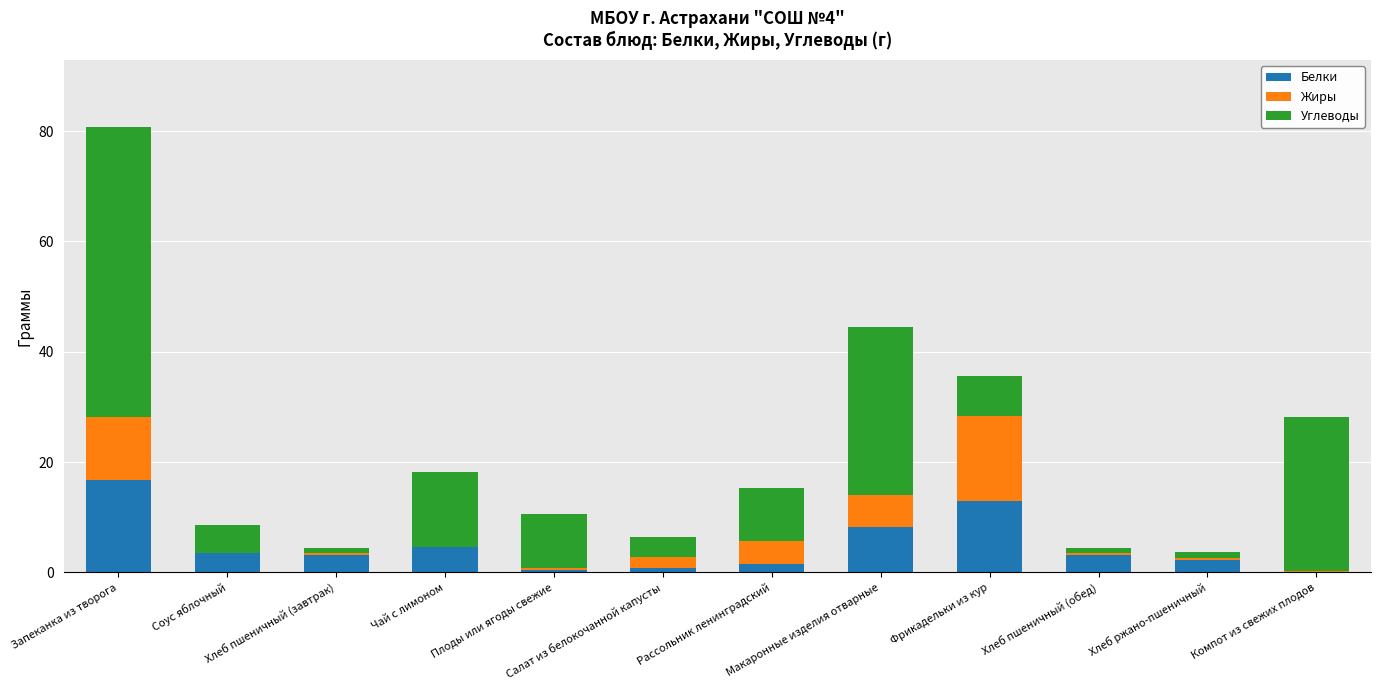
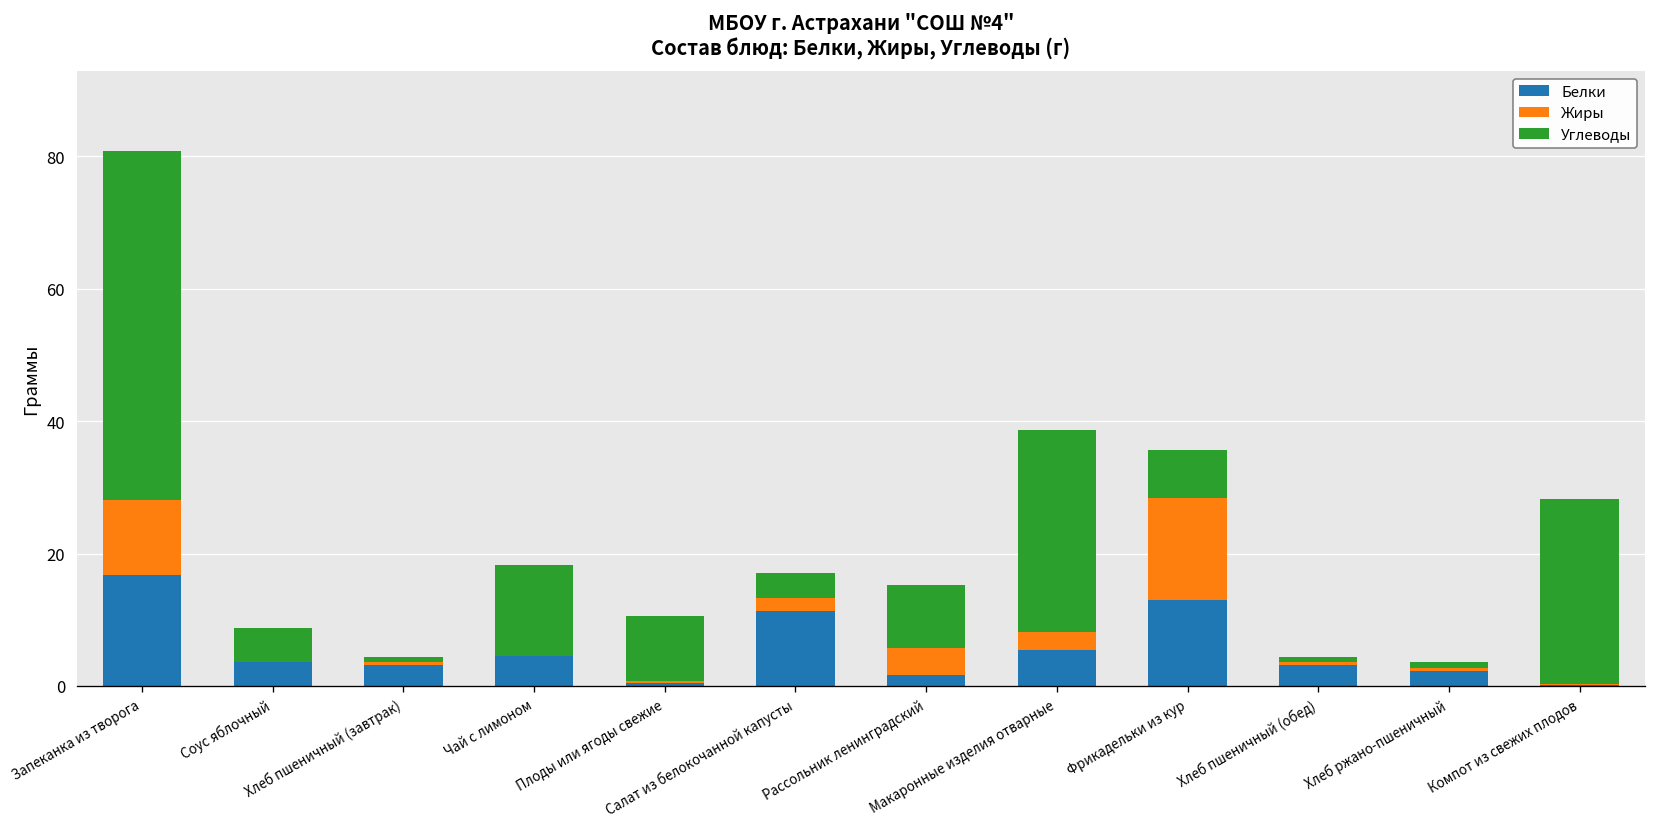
  {
    "Белки": {
      "Запеканка из творога": 17,
      "Соус яблочный": 4,
      "Хлеб пшеничный (завтрак)": 3,
      "Чай с лимоном": 5,
-     "Салат из белокочанной капусты": 1,
+     "Салат из белокочанной капусты": 11,
      "Рассольник ленинградский": 2,
-     "Макаронные изделия отварные": 8,
+     "Макаронные изделия отварные": 5,
      "Фрикадельки из кур": 13,
      "Хлеб пшеничный (обед)": 3,
      "Хлеб ржано-пшеничный": 2
    },
    "Жиры": {
      "Запеканка из творога": 11,
      "Салат из белокочанной капусты": 2,
      "Рассольник ленинградский": 4,
-     "Макаронные изделия отварные": 6,
+     "Макаронные изделия отварные": 3,
      "Фрикадельки из кур": 15
    },
    "Углеводы": {
      "Запеканка из творога": 53,
      "Соус яблочный": 5,
      "Хлеб пшеничный (завтрак)": 1,
      "Чай с лимоном": 14,
      "Плоды или ягоды свежие": 10,
      "Салат из белокочанной капусты": 4,
      "Рассольник ленинградский": 10,
      "Макаронные изделия отварные": 30,
      "Фрикадельки из кур": 7,
      "Хлеб пшеничный (обед)": 1,
      "Хлеб ржано-пшеничный": 1,
      "Компот из свежих плодов": 28
    }
  }
